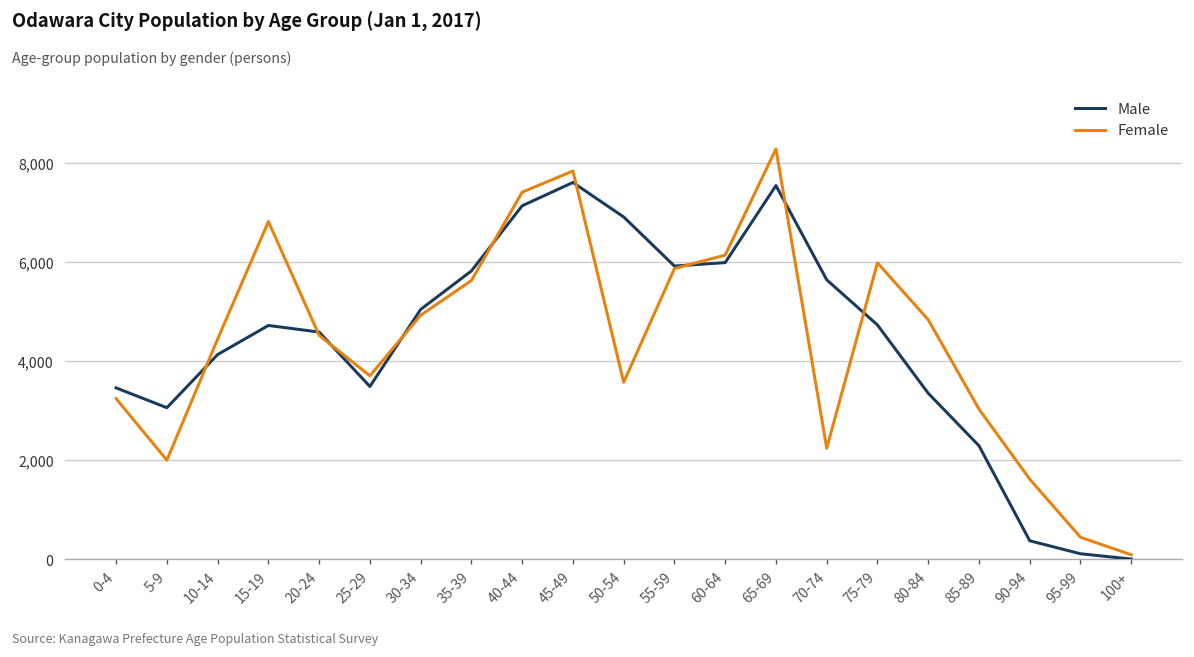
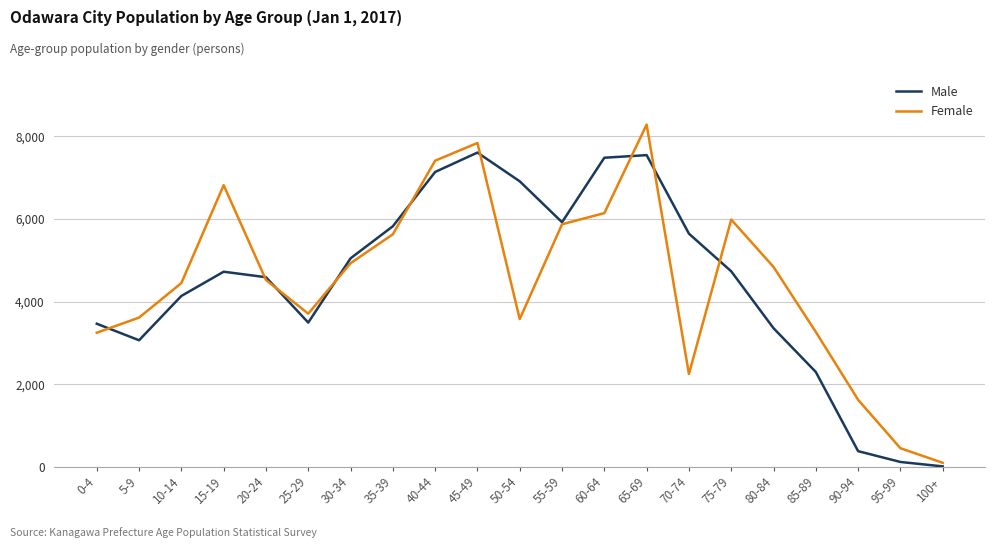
  {
    "Male": {
      "0-4": "3,500",
      "5-9": "3,100",
      "10-14": "4,100",
      "15-19": "4,700",
      "20-24": "4,600",
      "25-29": "3,500",
      "30-34": "5,000",
      "35-39": "5,800",
      "40-44": "7,100",
      "45-49": "7,600",
      "50-54": "6,900",
-     "60-64": "6,000",
+     "60-64": "7,500",
      "65-69": "7,500",
      "70-74": "5,600",
      "75-79": "4,700",
      "80-84": "3,400",
      "85-89": "2,300",
      "90-94": "400",
      "95-99": "100",
      "100+": "0"
    },
    "Female": {
      "0-4": "3,200",
-     "5-9": "2,000",
+     "5-9": "3,600",
      "10-14": "4,400",
      "15-19": "6,800",
      "20-24": "4,500",
      "25-29": "3,700",
      "30-34": "4,900",
      "35-39": "5,600",
      "40-44": "7,400",
      "45-49": "7,800",
      "50-54": "3,600",
      "60-64": "6,100",
      "65-69": "8,300",
      "70-74": "2,200",
      "75-79": "6,000",
      "80-84": "4,800",
-     "85-89": "3,000",
+     "85-89": "3,300",
      "90-94": "1,600",
      "95-99": "400",
      "100+": "100"
    }
  }
